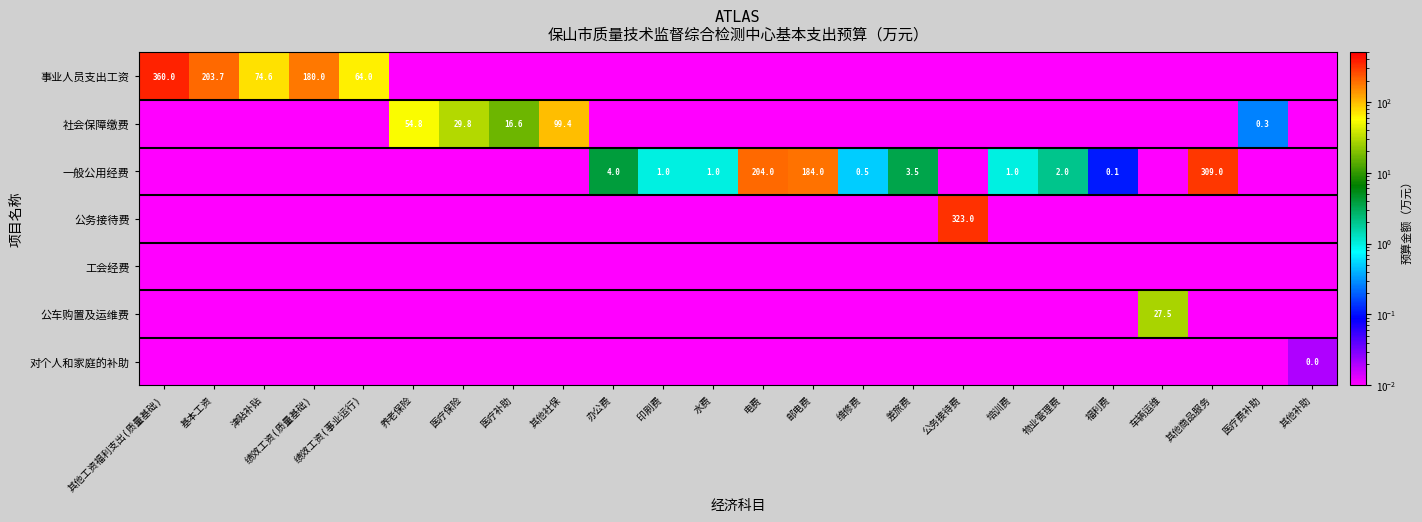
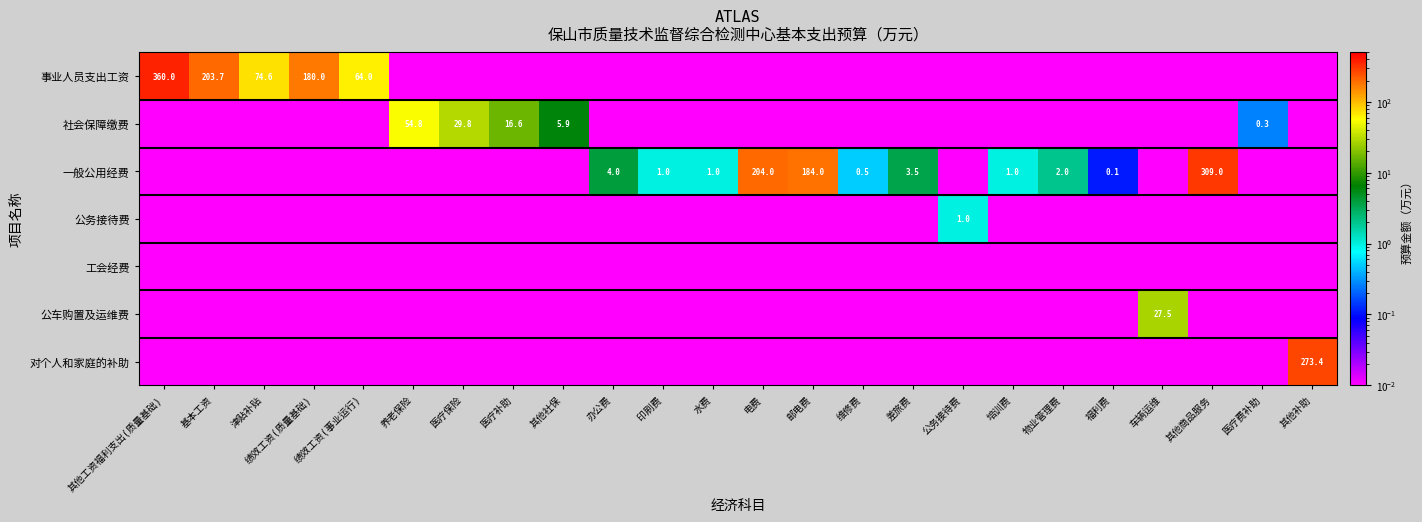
  {
    "事业人员支出工资": {
      "其他工资福利支出(质量基础)": 360.0,
      "基本工资": 203.7,
      "津贴补贴": 74.6,
      "绩效工资(质量基础)": 180.0,
      "绩效工资(事业运行)": 64.0
    },
    "社会保障缴费": {
      "养老保险": 54.8,
      "医疗保险": 29.8,
      "医疗补助": 16.6,
-     "其他社保": 99.4,
+     "其他社保": 5.9,
      "医疗费补助": 0.3
    },
    "一般公用经费": {
      "办公费": 4.0,
      "印刷费": 1.0,
      "水费": 1.0,
      "电费": 204.0,
      "邮电费": 184.0,
      "维修费": 0.5,
      "差旅费": 3.5,
      "培训费": 1.0,
      "物业管理费": 2.0,
      "福利费": 0.1,
      "其他商品服务": 309.0
    },
    "公务接待费": {
-     "公务接待费": 323.0
+     "公务接待费": 1.0
    },
    "公车购置及运维费": {
      "车辆运维": 27.5
    },
    "对个人和家庭的补助": {
-     "其他补助": 0.0
+     "其他补助": 273.4
    }
  }
